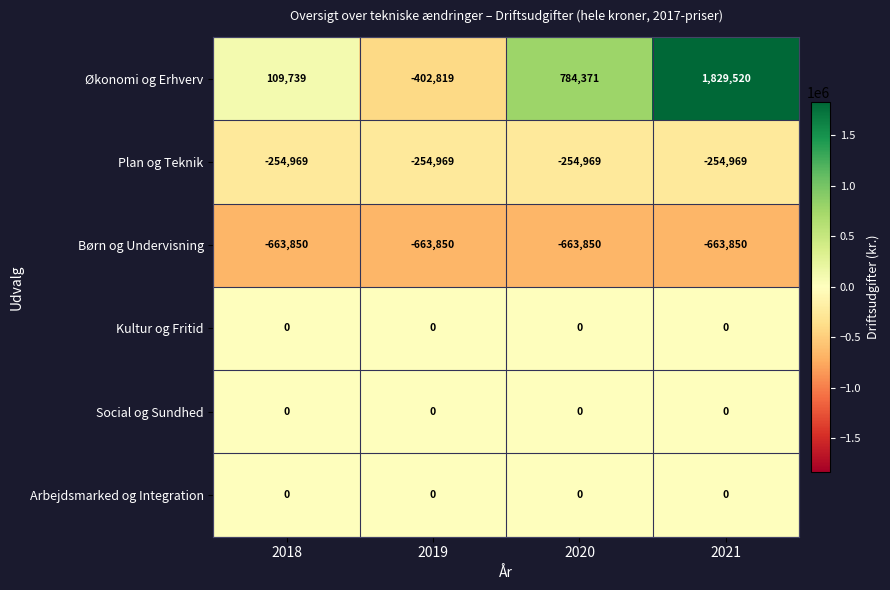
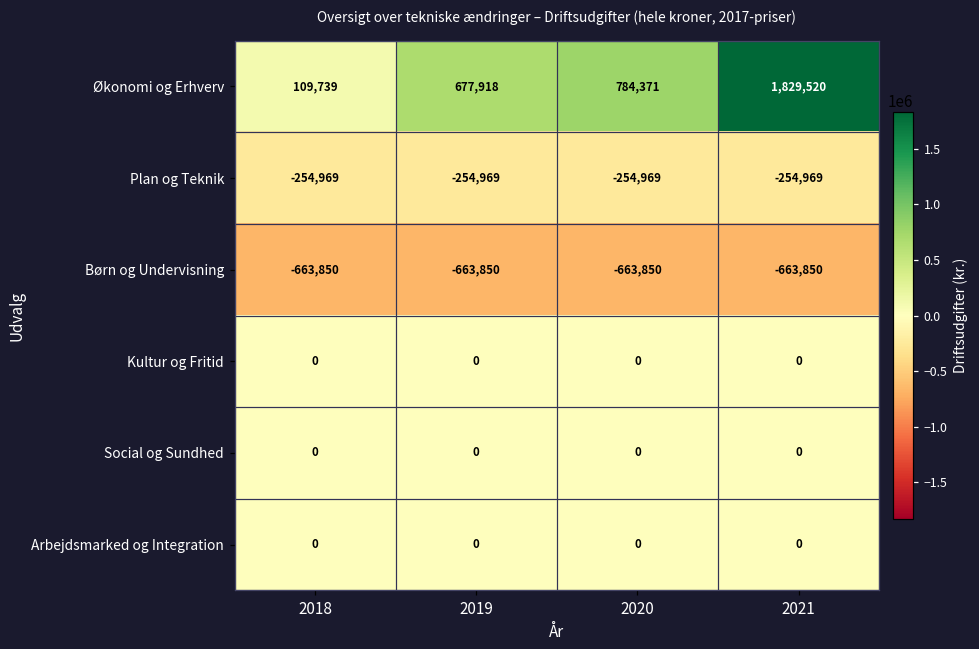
  {
    "Økonomi og Erhverv": {
      "2018": "109,739",
-     "2019": "-402,819",
+     "2019": "677,918",
      "2020": "784,371",
      "2021": "1,829,520"
    },
    "Plan og Teknik": {
      "2018": "-254,969",
      "2019": "-254,969",
      "2020": "-254,969",
      "2021": "-254,969"
    },
    "Børn og Undervisning": {
      "2018": "-663,850",
      "2019": "-663,850",
      "2020": "-663,850",
      "2021": "-663,850"
    },
    "Kultur og Fritid": {
      "2018": "0",
      "2019": "0",
      "2020": "0",
      "2021": "0"
    },
    "Social og Sundhed": {
      "2018": "0",
      "2019": "0",
      "2020": "0",
      "2021": "0"
    },
    "Arbejdsmarked og Integration": {
      "2018": "0",
      "2019": "0",
      "2020": "0",
      "2021": "0"
    }
  }
